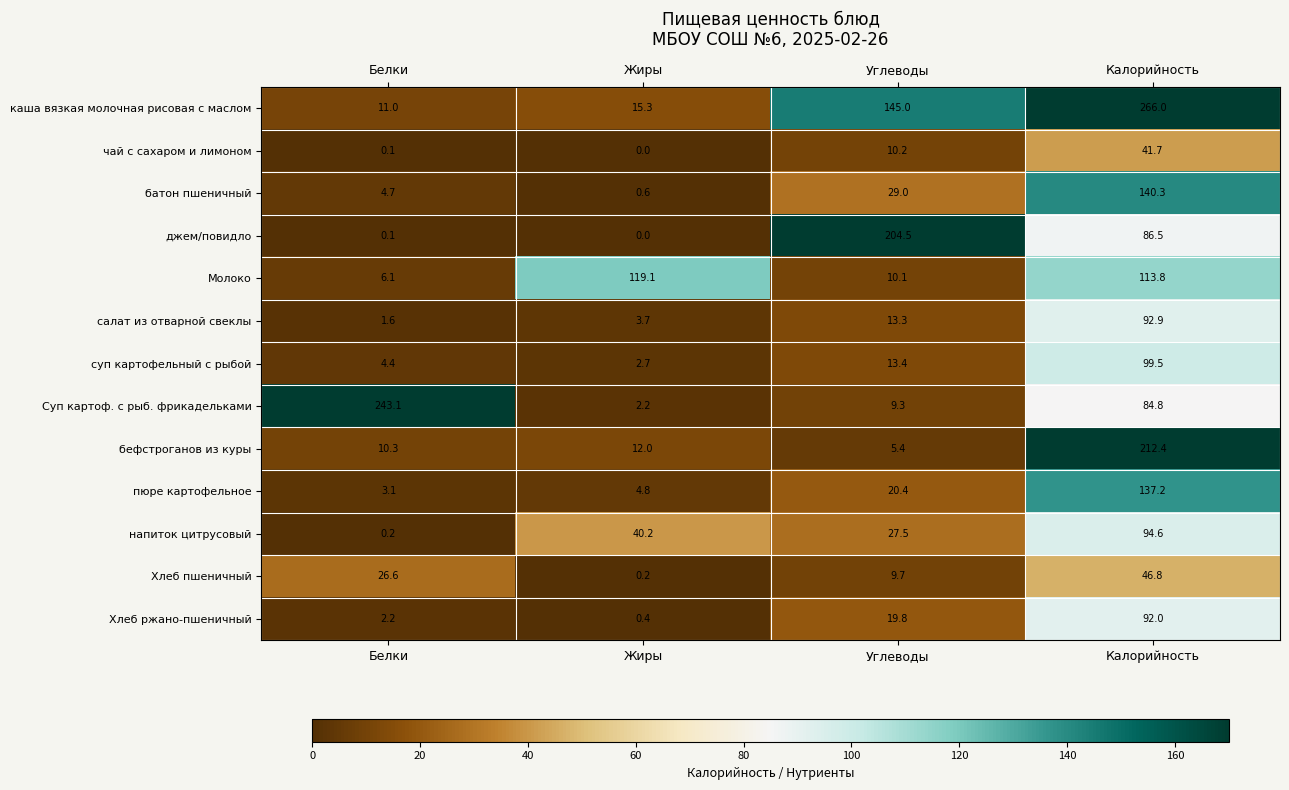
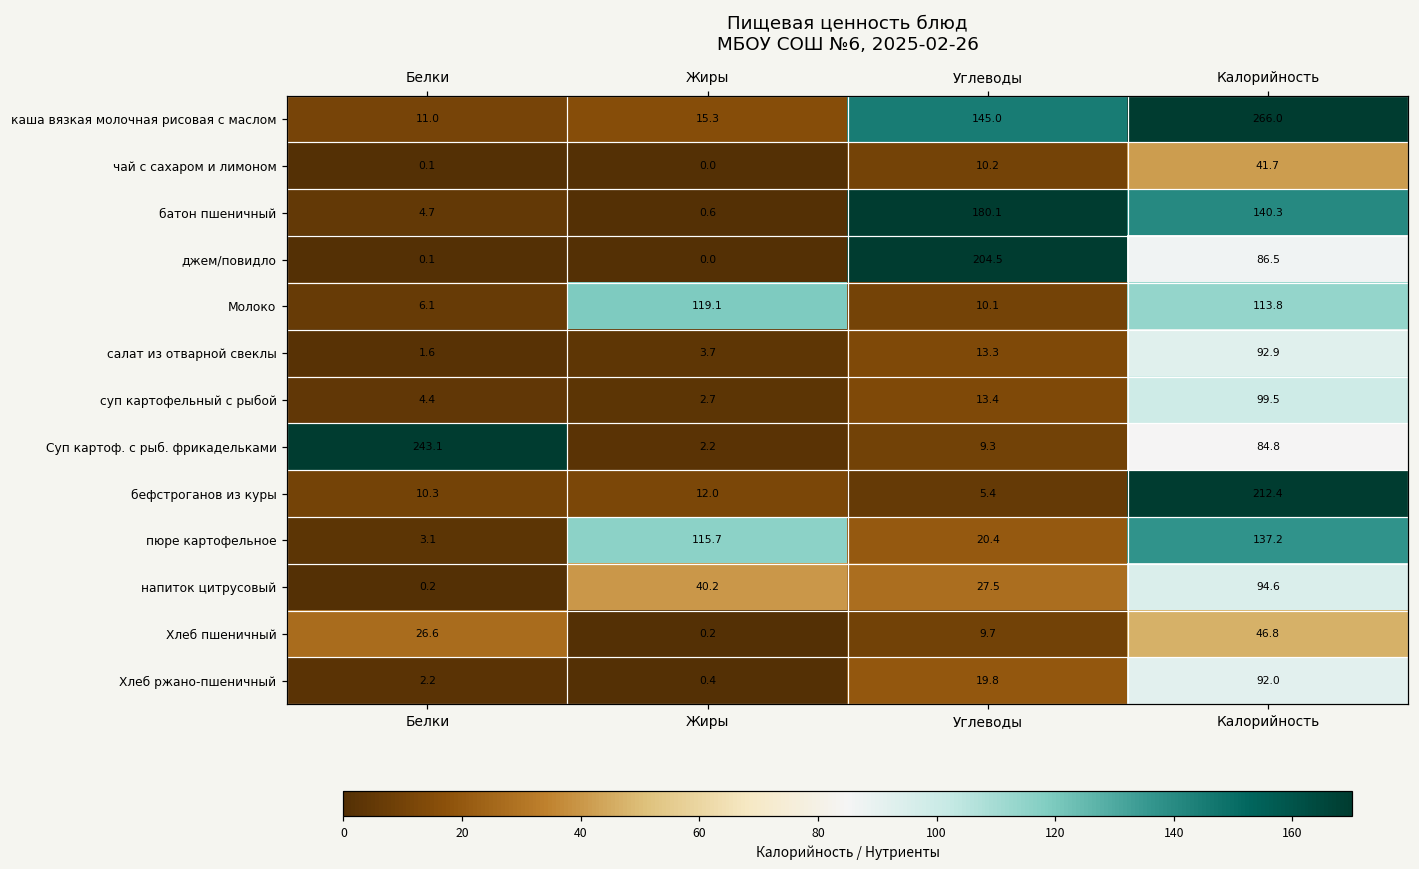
  {
    "каша вязкая молочная рисовая с маслом": {
      "Белки": 11.0,
      "Жиры": 15.3,
      "Углеводы": 145.0,
      "Калорийность": 266.0
    },
    "чай с сахаром и лимоном": {
      "Белки": 0.1,
      "Жиры": 0.0,
      "Углеводы": 10.2,
      "Калорийность": 41.7
    },
    "батон пшеничный": {
      "Белки": 4.7,
      "Жиры": 0.6,
-     "Углеводы": 29.0,
+     "Углеводы": 180.1,
      "Калорийность": 140.3
    },
    "джем/повидло": {
      "Белки": 0.1,
      "Жиры": 0.0,
      "Углеводы": 204.5,
      "Калорийность": 86.5
    },
    "Молоко": {
      "Белки": 6.1,
      "Жиры": 119.1,
      "Углеводы": 10.1,
      "Калорийность": 113.8
    },
    "салат из отварной свеклы": {
      "Белки": 1.6,
      "Жиры": 3.7,
      "Углеводы": 13.3,
      "Калорийность": 92.9
    },
    "суп картофельный с рыбой": {
      "Белки": 4.4,
      "Жиры": 2.7,
      "Углеводы": 13.4,
      "Калорийность": 99.5
    },
    "Суп картоф. с рыб. фрикадельками": {
      "Белки": 243.1,
      "Жиры": 2.2,
      "Углеводы": 9.3,
      "Калорийность": 84.8
    },
    "бефстроганов из куры": {
      "Белки": 10.3,
      "Жиры": 12.0,
      "Углеводы": 5.4,
      "Калорийность": 212.4
    },
    "пюре картофельное": {
      "Белки": 3.1,
-     "Жиры": 4.8,
+     "Жиры": 115.7,
      "Углеводы": 20.4,
      "Калорийность": 137.2
    },
    "напиток цитрусовый": {
      "Белки": 0.2,
      "Жиры": 40.2,
      "Углеводы": 27.5,
      "Калорийность": 94.6
    },
    "Хлеб пшеничный": {
      "Белки": 26.6,
      "Жиры": 0.2,
      "Углеводы": 9.7,
      "Калорийность": 46.8
    },
    "Хлеб ржано-пшеничный": {
      "Белки": 2.2,
      "Жиры": 0.4,
      "Углеводы": 19.8,
      "Калорийность": 92.0
    }
  }
